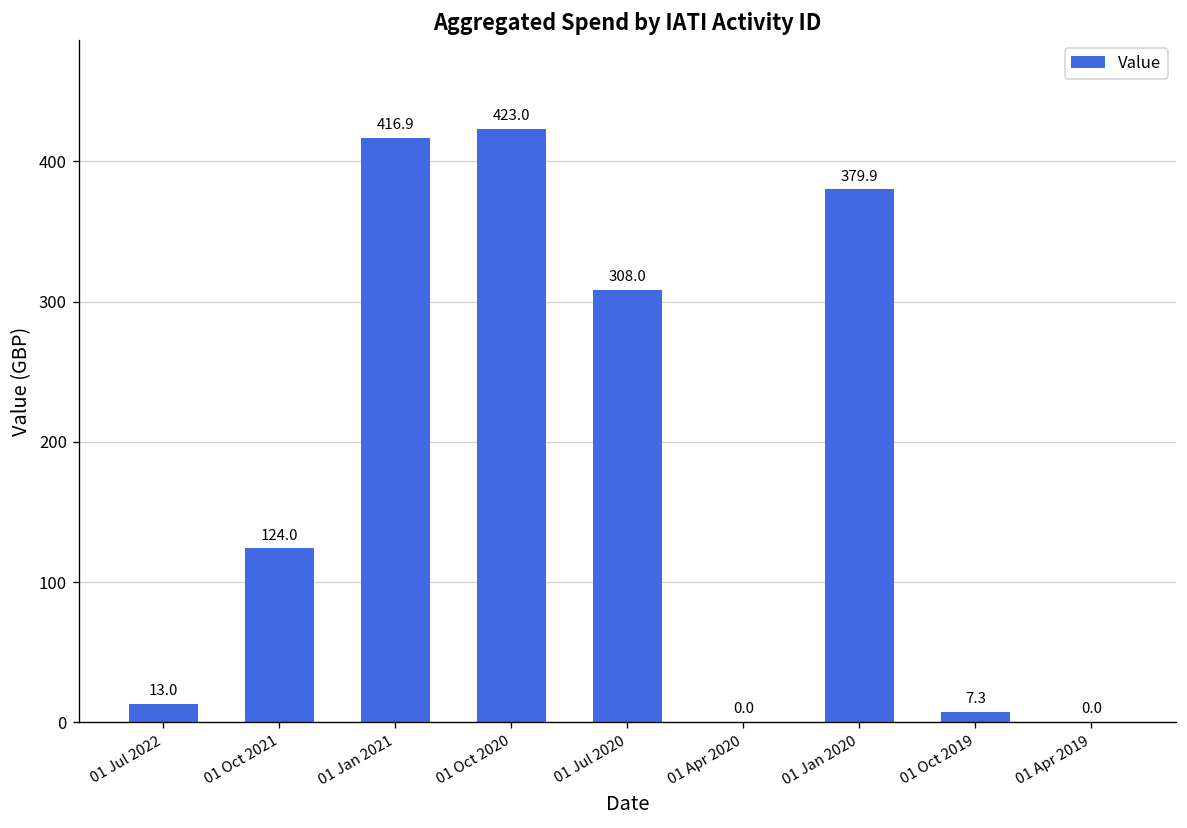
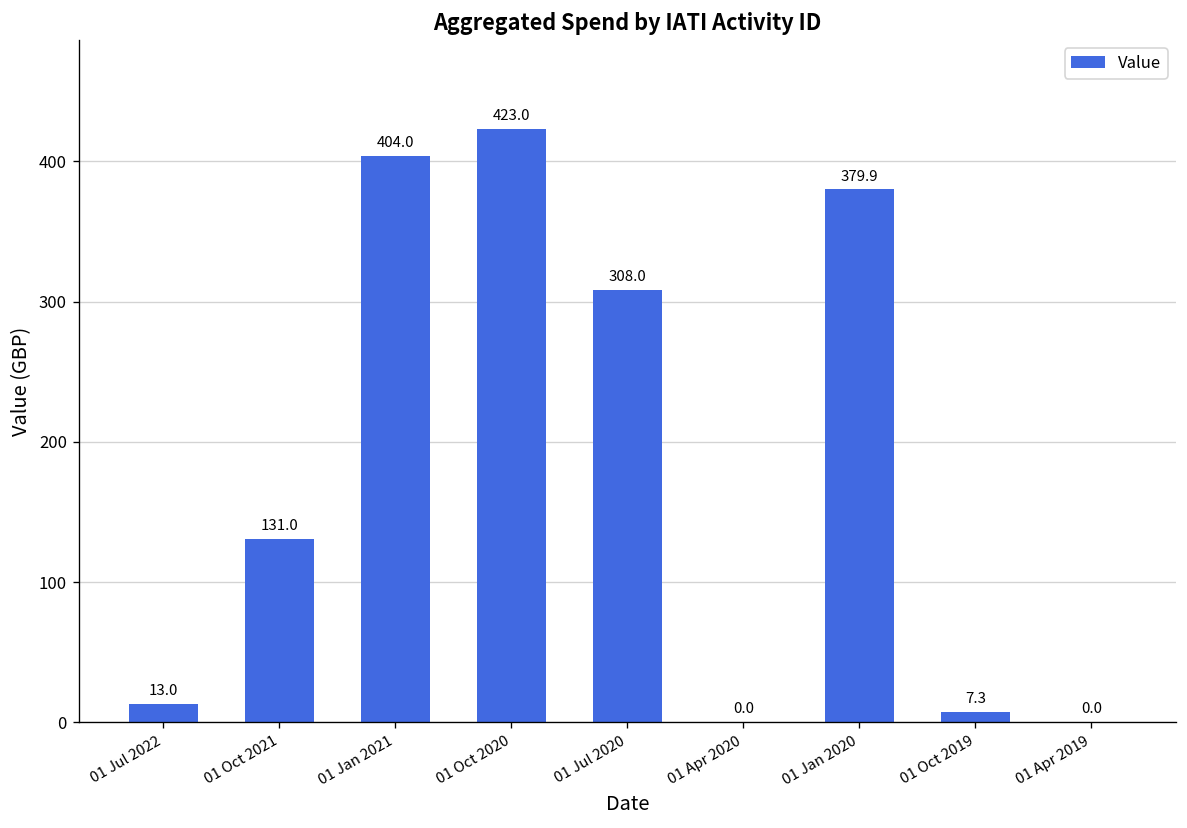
  {
    "01 Jul 2022": 13.0,
-   "01 Oct 2021": 124.0,
-   "01 Jan 2021": 416.9,
+   "01 Oct 2021": 131.0,
+   "01 Jan 2021": 404.0,
    "01 Oct 2020": 423.0,
    "01 Jul 2020": 308.0,
    "01 Apr 2020": 0.0,
    "01 Jan 2020": 379.9,
    "01 Oct 2019": 7.3,
    "01 Apr 2019": 0.0
  }
